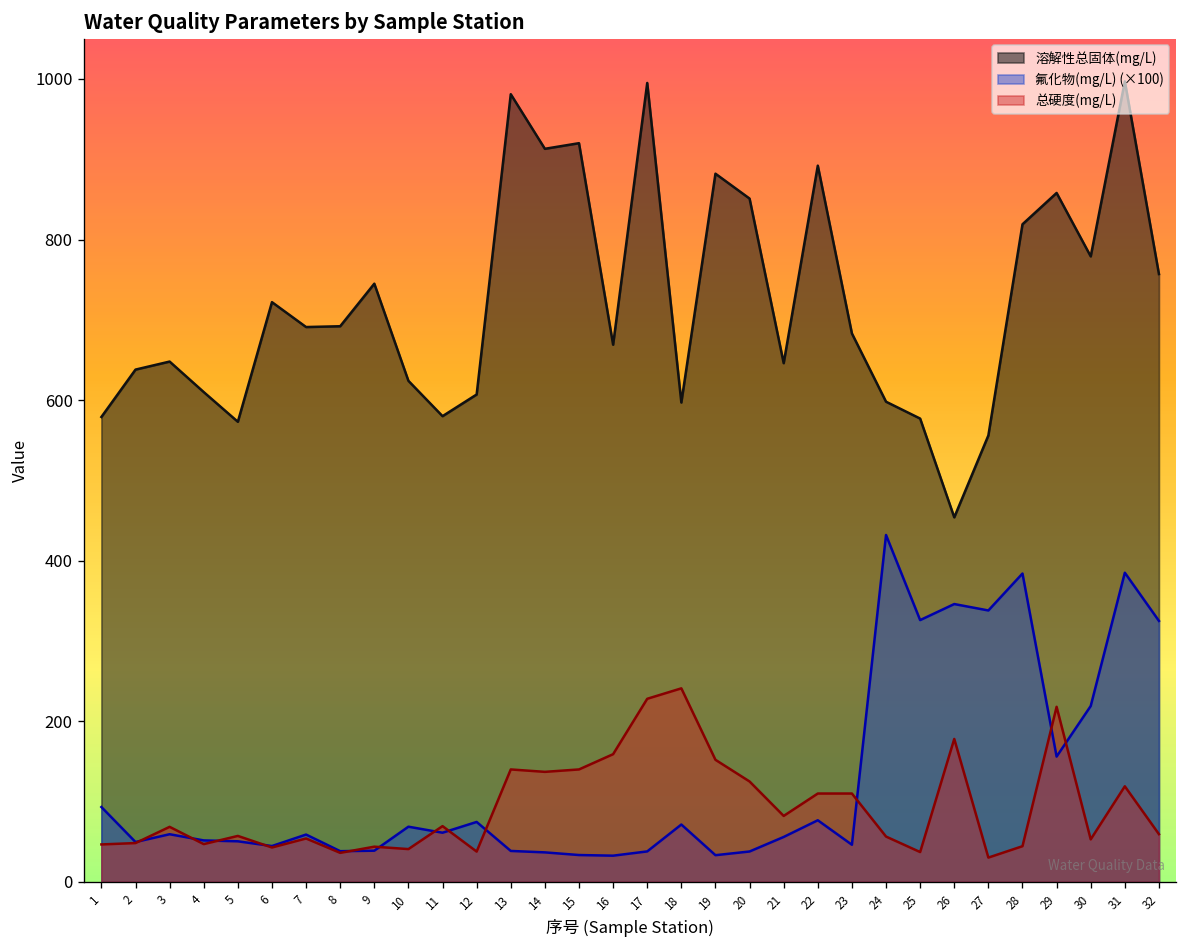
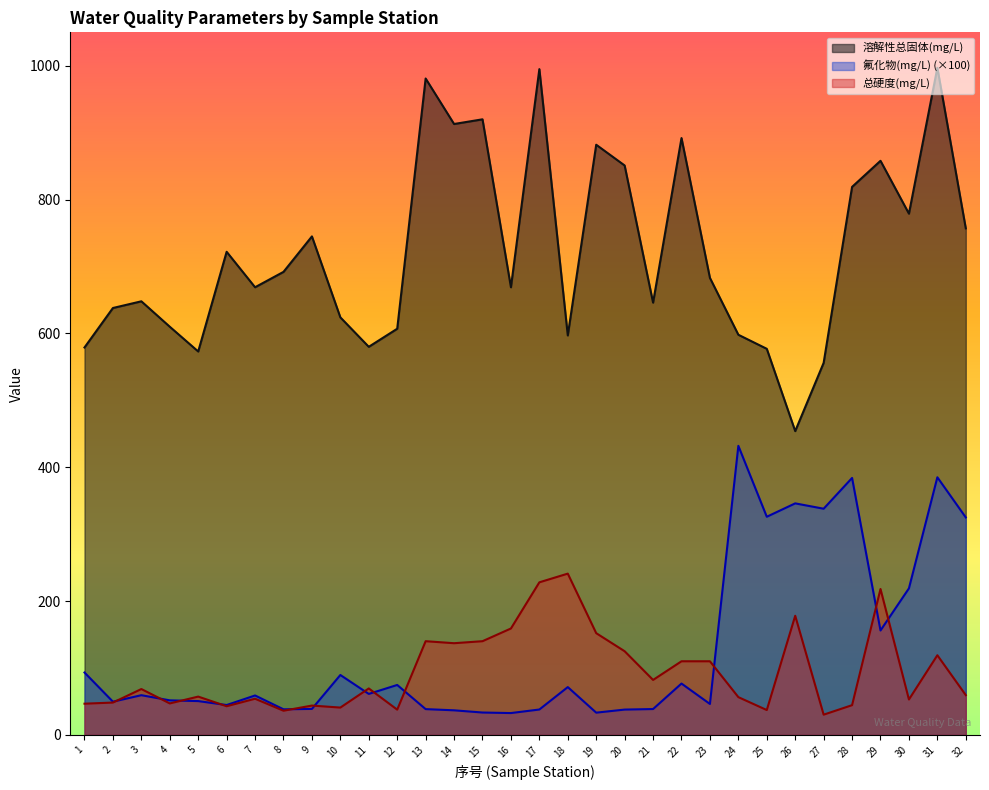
  {
    "溶解性总固体(mg/L)": {
      "1": 580,
      "2": 640,
      "3": 650,
      "4": 610,
      "5": 570,
      "6": 720,
-     "7": 690,
+     "7": 670,
      "8": 690,
      "9": 750,
      "10": 620,
      "11": 580,
      "12": 610,
      "13": 980,
      "14": 910,
      "15": 920,
      "16": 670,
      "17": 1000,
      "18": 600,
      "19": 880,
      "20": 850,
      "21": 650,
      "22": 890,
      "23": 680,
      "24": 600,
      "25": 580,
      "26": 450,
      "27": 560,
      "28": 820,
      "29": 860,
      "30": 780,
      "32": 760
    },
    "氟化物(mg/L) (×100)": {
      "1": 90,
      "3": 60,
      "4": 50,
      "5": 50,
      "7": 60,
      "9": 40,
-     "10": 70,
+     "10": 90,
      "11": 60,
      "12": 70,
      "13": 40,
      "14": 40,
      "15": 30,
      "16": 30,
      "17": 40,
      "18": 70,
      "19": 30,
      "20": 40,
-     "21": 60,
+     "21": 40,
      "22": 80,
      "23": 50,
      "24": 430,
      "25": 330,
      "26": 350,
      "27": 340,
      "28": 380,
      "29": 160,
      "30": 220,
      "31": 390,
      "32": 330
    },
    "总硬度(mg/L)": {
      "1": 50,
      "3": 70,
      "4": 50,
      "5": 60,
      "7": 50,
      "9": 40,
      "10": 40,
      "11": 70,
      "12": 40,
      "13": 140,
      "14": 140,
      "15": 140,
      "16": 160,
      "17": 230,
      "18": 240,
      "19": 150,
      "20": 130,
      "21": 80,
      "22": 110,
      "23": 110,
      "24": 60,
      "25": 40,
      "26": 180,
      "27": 30,
      "28": 40,
      "29": 220,
      "30": 50,
      "31": 120,
      "32": 60
    }
  }
